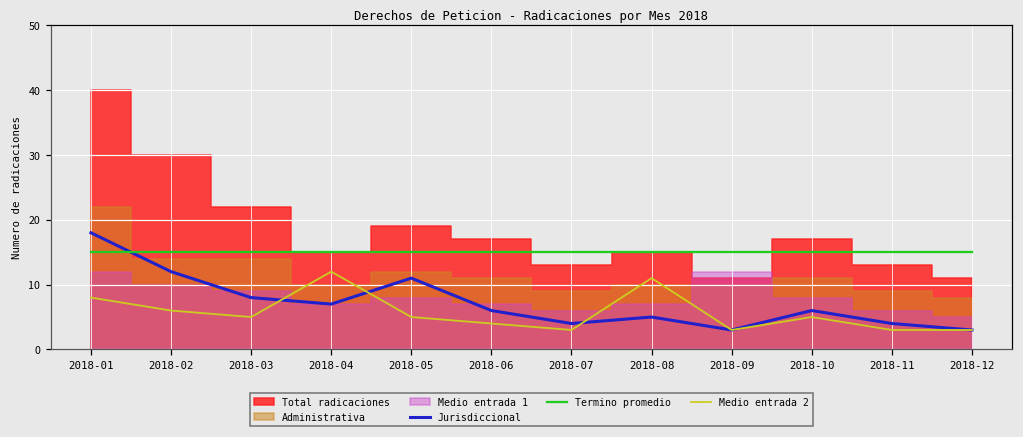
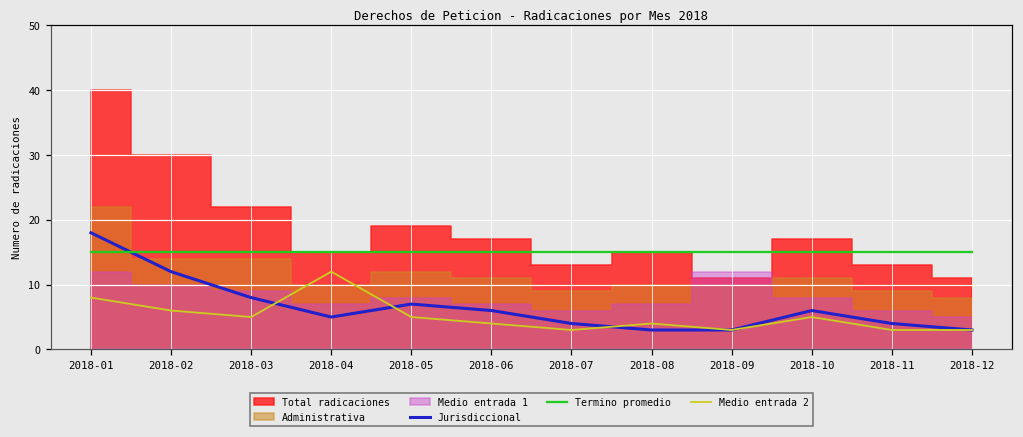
  {
    "Jurisdiccional": {
      "2018-01": 18,
      "2018-02": 12,
      "2018-03": 8,
-     "2018-04": 7,
-     "2018-05": 11,
+     "2018-04": 5,
+     "2018-05": 7,
      "2018-06": 6,
      "2018-07": 4,
-     "2018-08": 5,
+     "2018-08": 3,
      "2018-10": 6,
      "2018-11": 4
    },
    "Termino promedio": {
      "2018-01": 15,
      "2018-02": 15,
      "2018-03": 15,
      "2018-04": 15,
      "2018-05": 15,
      "2018-06": 15,
      "2018-07": 15,
      "2018-08": 15,
      "2018-09": 15,
      "2018-10": 15,
      "2018-11": 15,
      "2018-12": 15
    },
    "Medio entrada 2": {
      "2018-01": 8,
      "2018-02": 6,
      "2018-03": 5,
      "2018-04": 12,
      "2018-05": 5,
      "2018-06": 4,
      "2018-07": 3,
-     "2018-08": 11,
+     "2018-08": 4,
      "2018-10": 5,
      "2018-11": 3
    }
  }
